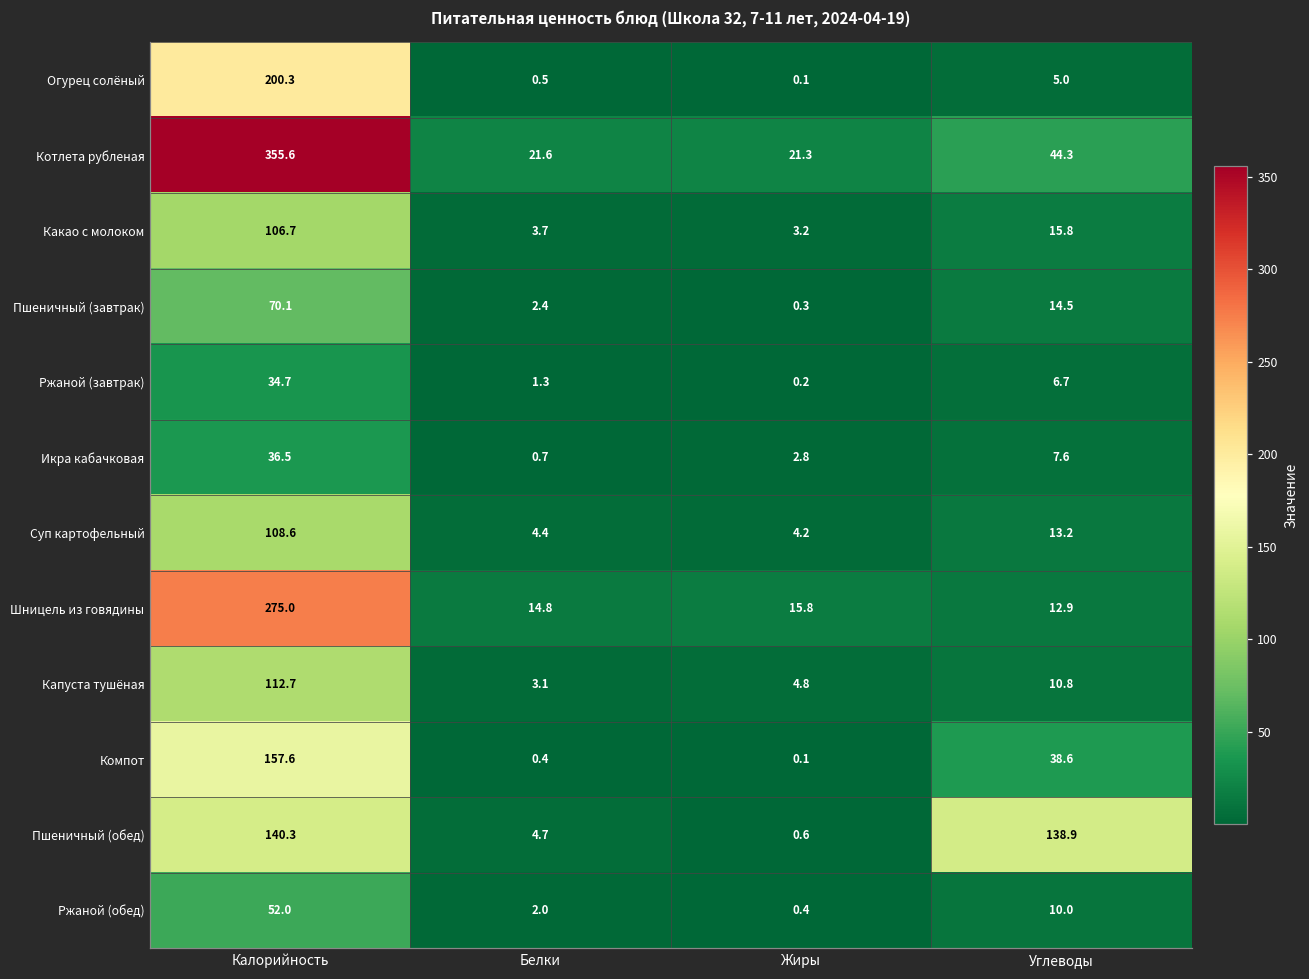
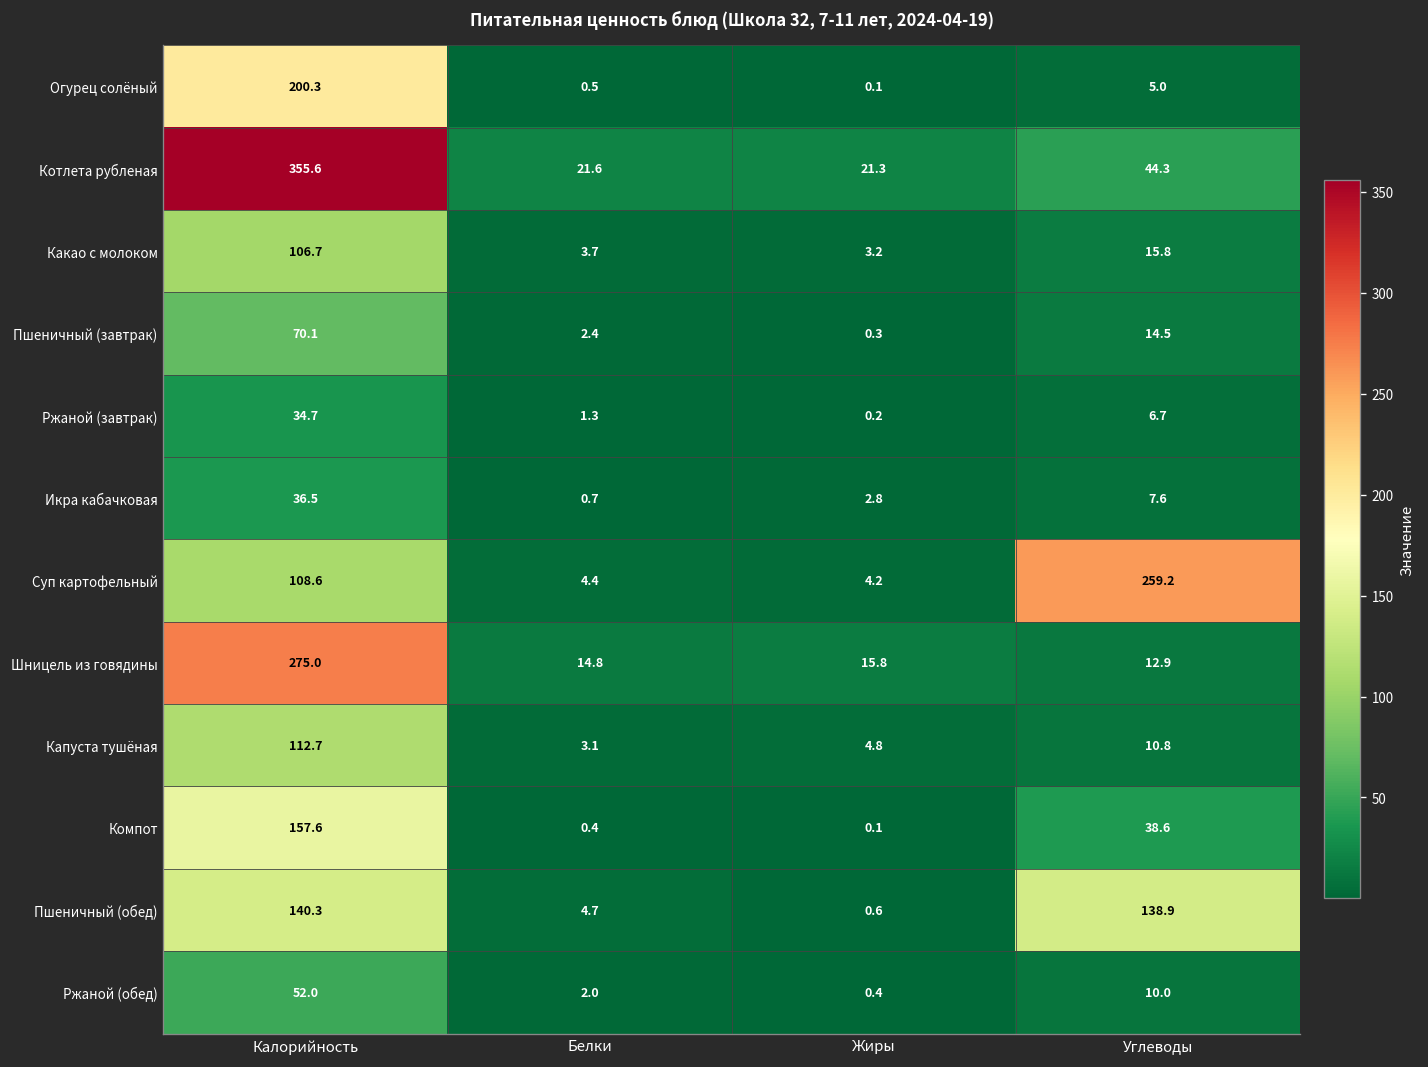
  {
    "Огурец солёный": {
      "Калорийность": 200.3,
      "Белки": 0.5,
      "Жиры": 0.1,
      "Углеводы": 5.0
    },
    "Котлета рубленая": {
      "Калорийность": 355.6,
      "Белки": 21.6,
      "Жиры": 21.3,
      "Углеводы": 44.3
    },
    "Какао с молоком": {
      "Калорийность": 106.7,
      "Белки": 3.7,
      "Жиры": 3.2,
      "Углеводы": 15.8
    },
    "Пшеничный (завтрак)": {
      "Калорийность": 70.1,
      "Белки": 2.4,
      "Жиры": 0.3,
      "Углеводы": 14.5
    },
    "Ржаной (завтрак)": {
      "Калорийность": 34.7,
      "Белки": 1.3,
      "Жиры": 0.2,
      "Углеводы": 6.7
    },
    "Икра кабачковая": {
      "Калорийность": 36.5,
      "Белки": 0.7,
      "Жиры": 2.8,
      "Углеводы": 7.6
    },
    "Суп картофельный": {
      "Калорийность": 108.6,
      "Белки": 4.4,
      "Жиры": 4.2,
-     "Углеводы": 13.2
+     "Углеводы": 259.2
    },
    "Шницель из говядины": {
      "Калорийность": 275.0,
      "Белки": 14.8,
      "Жиры": 15.8,
      "Углеводы": 12.9
    },
    "Капуста тушёная": {
      "Калорийность": 112.7,
      "Белки": 3.1,
      "Жиры": 4.8,
      "Углеводы": 10.8
    },
    "Компот": {
      "Калорийность": 157.6,
      "Белки": 0.4,
      "Жиры": 0.1,
      "Углеводы": 38.6
    },
    "Пшеничный (обед)": {
      "Калорийность": 140.3,
      "Белки": 4.7,
      "Жиры": 0.6,
      "Углеводы": 138.9
    },
    "Ржаной (обед)": {
      "Калорийность": 52.0,
      "Белки": 2.0,
      "Жиры": 0.4,
      "Углеводы": 10.0
    }
  }
